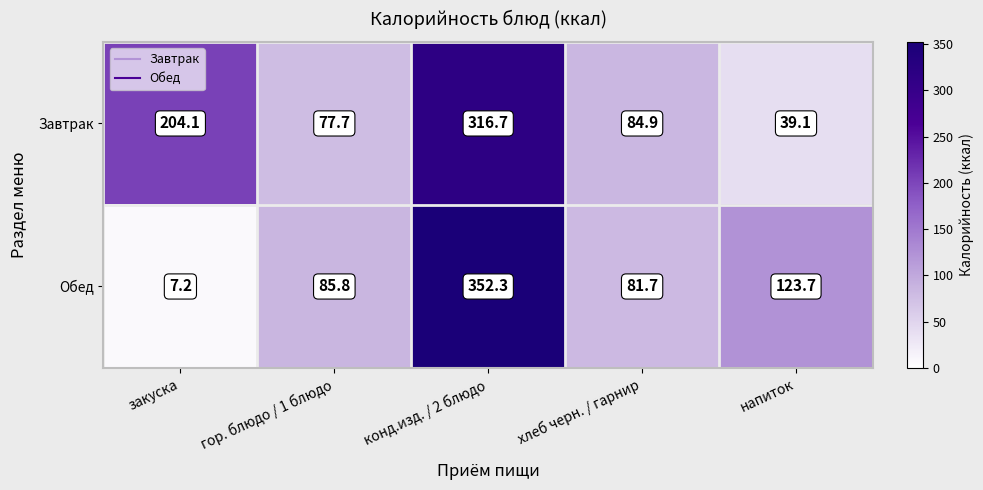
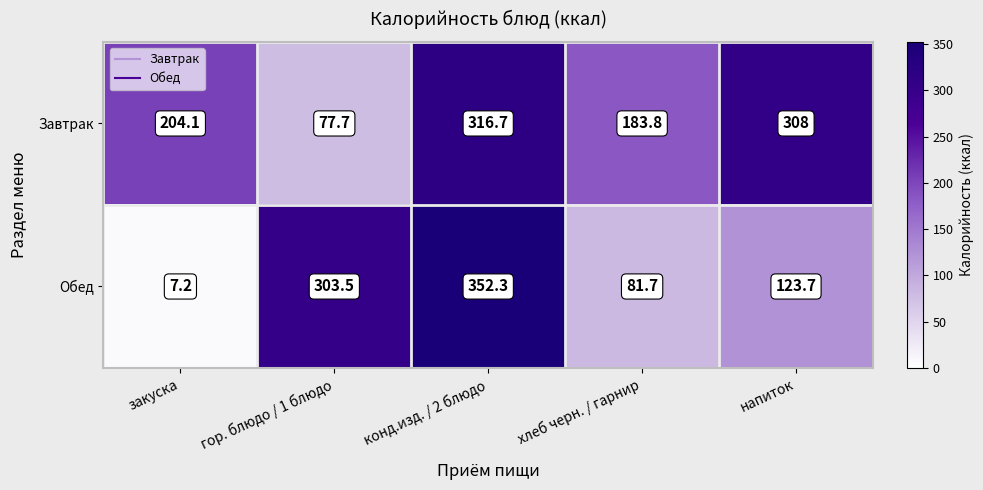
  {
    "Завтрак": {
-     "хлеб черн. / гарнир": 84.9,
-     "напиток": 39.1
+     "хлеб черн. / гарнир": 183.8,
+     "напиток": 308
    },
    "Обед": {
-     "гор. блюдо / 1 блюдо": 85.8
+     "гор. блюдо / 1 блюдо": 303.5
    }
  }
